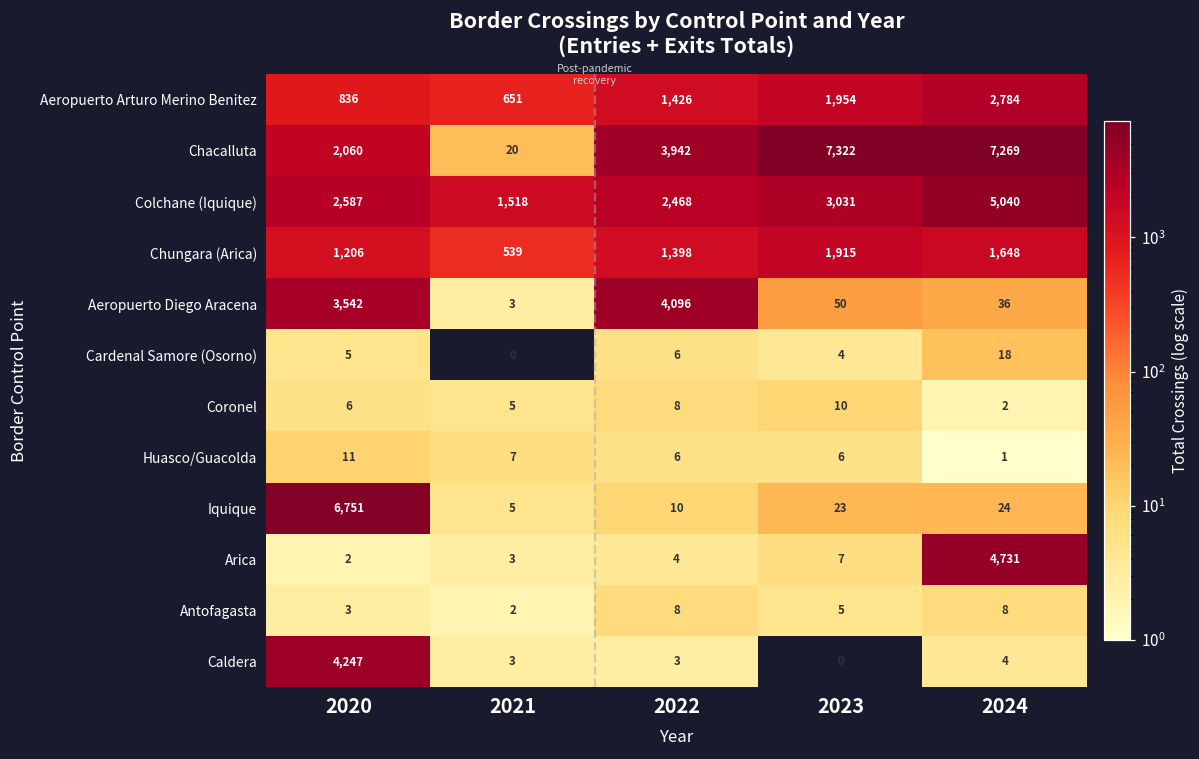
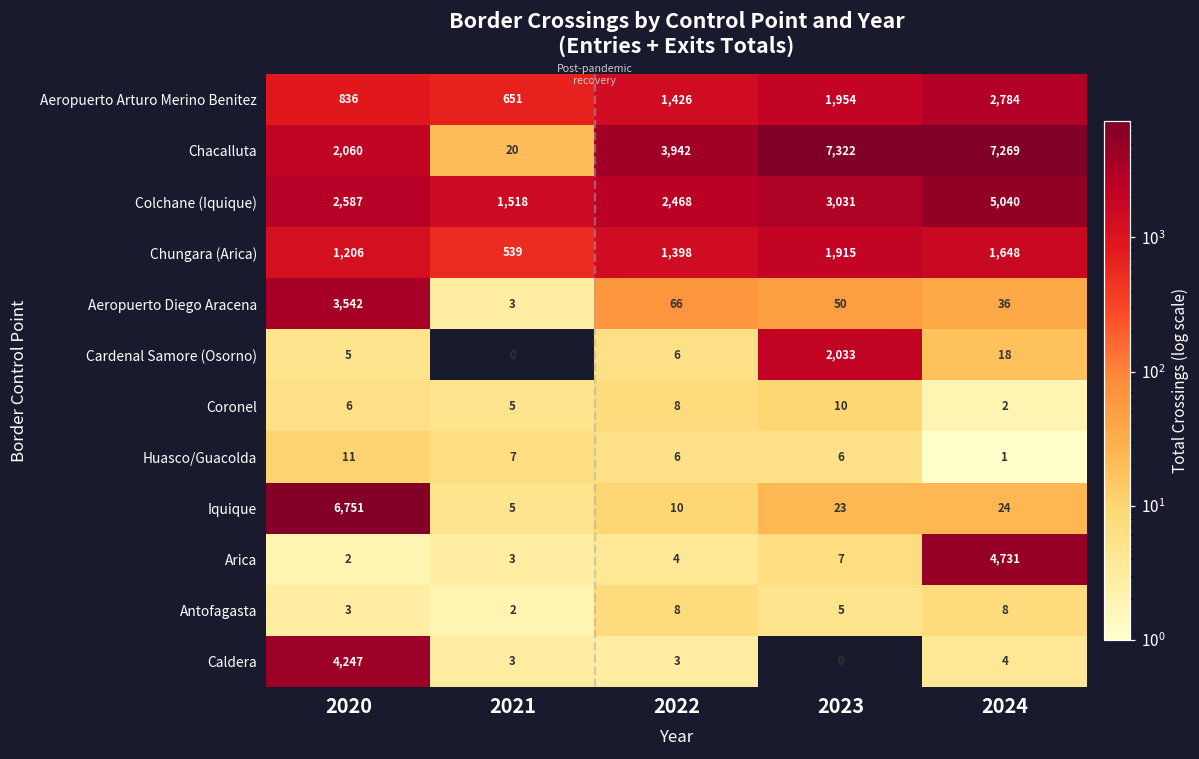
  {
    "Aeropuerto Arturo Merino Benitez": {
      "2020": "836",
      "2022": "1,426",
      "2023": "1,954",
      "2024": "2,784"
    },
    "Chacalluta": {
      "2020": "2,060",
      "2021": "20",
      "2022": "3,942",
      "2023": "7,322",
      "2024": "7,269"
    },
    "Colchane (Iquique)": {
      "2020": "2,587",
      "2021": "1,518",
      "2022": "2,468",
      "2023": "3,031",
      "2024": "5,040"
    },
    "Chungara (Arica)": {
      "2020": "1,206",
      "2021": "539",
      "2022": "1,398",
      "2023": "1,915",
      "2024": "1,648"
    },
    "Aeropuerto Diego Aracena": {
      "2020": "3,542",
      "2021": "3",
-     "2022": "4,096",
+     "2022": "66",
      "2023": "50",
      "2024": "36"
    },
    "Cardenal Samore (Osorno)": {
      "2020": "5",
      "2022": "6",
-     "2023": "4",
+     "2023": "2,033",
      "2024": "18"
    },
    "Coronel": {
      "2020": "6",
      "2021": "5",
      "2022": "8",
      "2023": "10",
      "2024": "2"
    },
    "Huasco/Guacolda": {
      "2020": "11",
      "2021": "7",
      "2022": "6",
      "2023": "6",
      "2024": "1"
    },
    "Iquique": {
      "2020": "6,751",
      "2021": "5",
      "2022": "10",
      "2023": "23",
      "2024": "24"
    },
    "Arica": {
      "2020": "2",
      "2021": "3",
      "2022": "4",
      "2023": "7",
      "2024": "4,731"
    },
    "Antofagasta": {
      "2020": "3",
      "2021": "2",
      "2022": "8",
      "2023": "5",
      "2024": "8"
    },
    "Caldera": {
      "2020": "4,247",
      "2021": "3",
      "2022": "3",
      "2024": "4"
    }
  }
